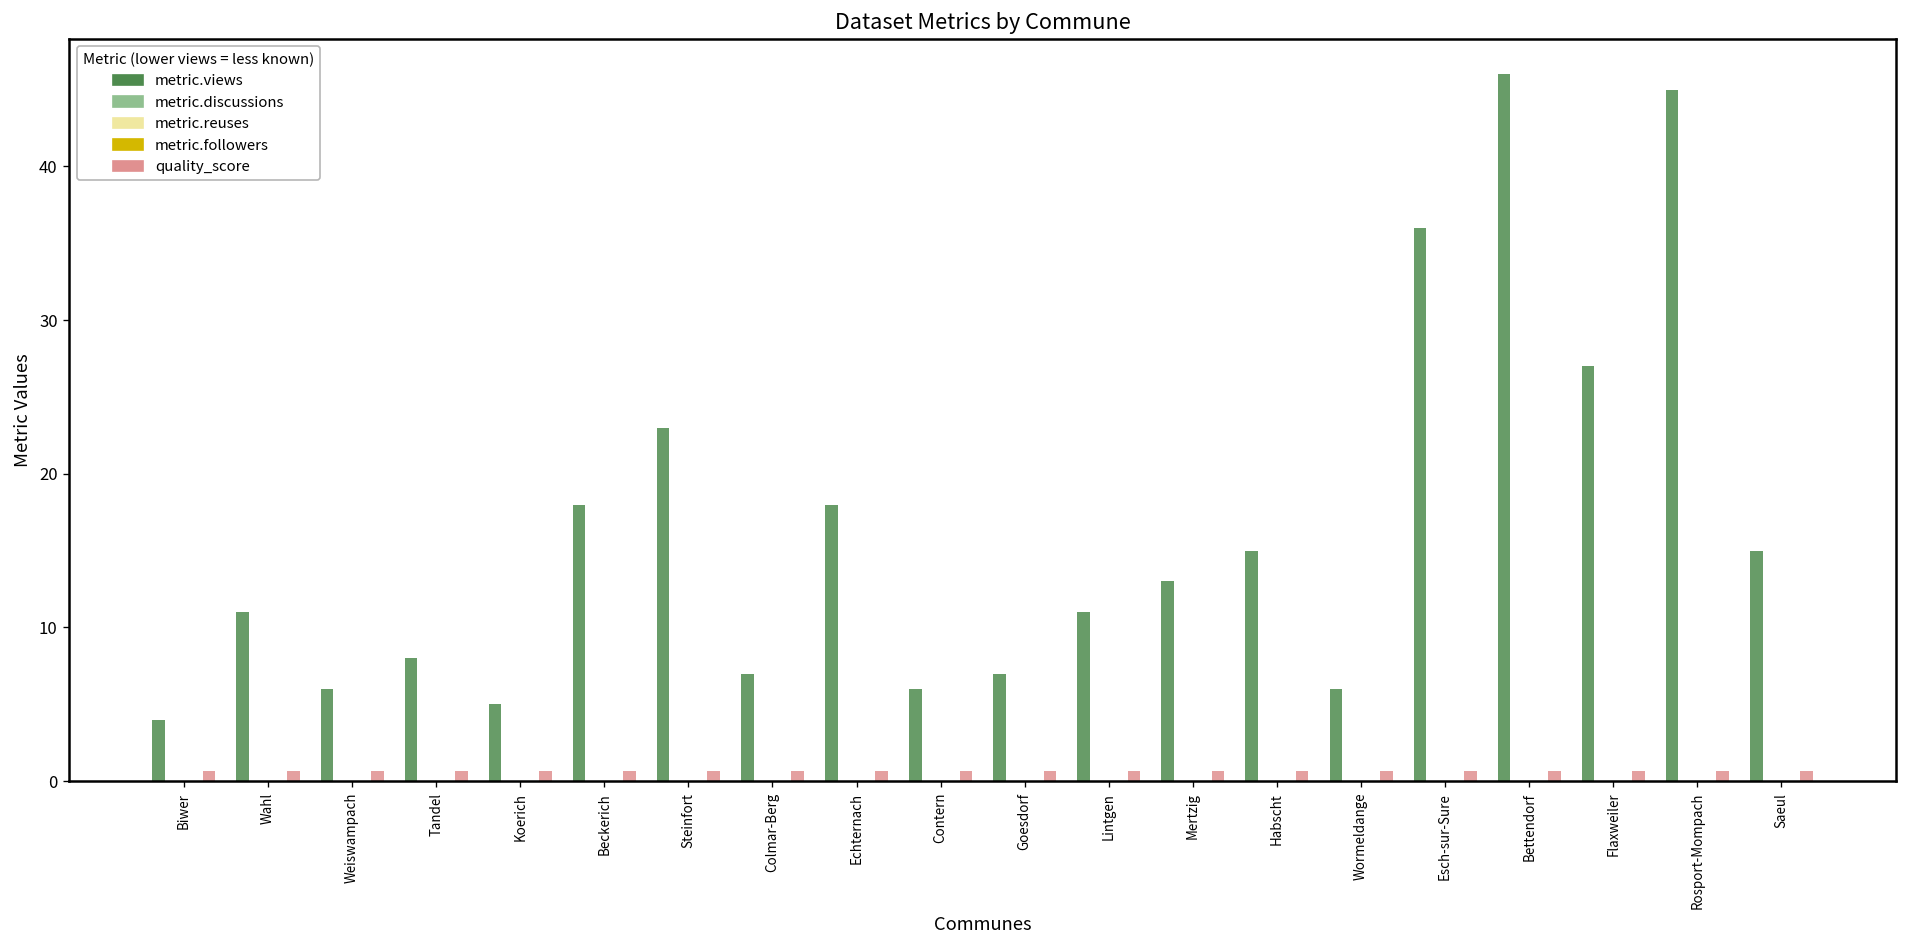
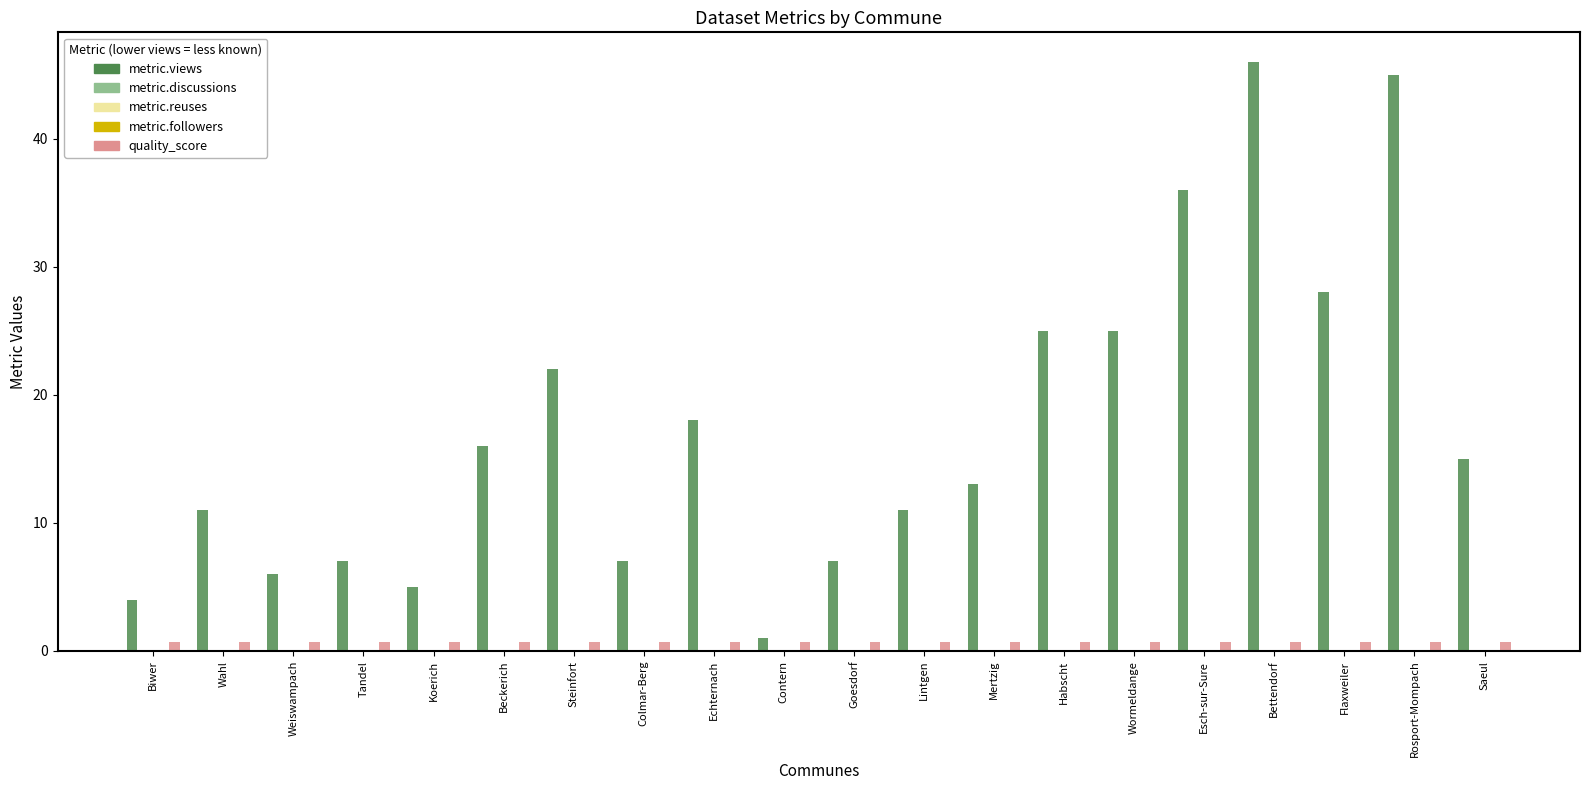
  {
    "metric.views": {
      "Biwer": 4,
      "Wahl": 11,
      "Weiswampach": 6,
-     "Tandel": 8,
+     "Tandel": 7,
      "Koerich": 5,
-     "Beckerich": 18,
-     "Steinfort": 23,
+     "Beckerich": 16,
+     "Steinfort": 22,
      "Colmar-Berg": 7,
      "Echternach": 18,
-     "Contern": 6,
+     "Contern": 1,
      "Goesdorf": 7,
      "Lintgen": 11,
      "Mertzig": 13,
-     "Habscht": 15,
-     "Wormeldange": 6,
+     "Habscht": 25,
+     "Wormeldange": 25,
      "Esch-sur-Sure": 36,
      "Bettendorf": 46,
-     "Flaxweiler": 27,
+     "Flaxweiler": 28,
      "Rosport-Mompach": 45,
      "Saeul": 15
    },
    "metric.discussions": {
      "Biwer": 0,
      "Wahl": 0,
      "Weiswampach": 0,
      "Tandel": 0,
      "Koerich": 0,
      "Beckerich": 0,
      "Steinfort": 0,
      "Colmar-Berg": 0,
      "Echternach": 0,
      "Contern": 0,
      "Goesdorf": 0,
      "Lintgen": 0,
      "Mertzig": 0,
      "Habscht": 0,
      "Wormeldange": 0,
      "Esch-sur-Sure": 0,
      "Bettendorf": 0,
      "Flaxweiler": 0,
      "Rosport-Mompach": 0,
      "Saeul": 0
    },
    "metric.reuses": {
      "Biwer": 0,
      "Wahl": 0,
      "Weiswampach": 0,
      "Tandel": 0,
      "Koerich": 0,
      "Beckerich": 0,
      "Steinfort": 0,
      "Colmar-Berg": 0,
      "Echternach": 0,
      "Contern": 0,
      "Goesdorf": 0,
      "Lintgen": 0,
      "Mertzig": 0,
      "Habscht": 0,
      "Wormeldange": 0,
      "Esch-sur-Sure": 0,
      "Bettendorf": 0,
      "Flaxweiler": 0,
      "Rosport-Mompach": 0,
      "Saeul": 0
    },
    "metric.followers": {
      "Biwer": 0,
      "Wahl": 0,
      "Weiswampach": 0,
      "Tandel": 0,
      "Koerich": 0,
      "Beckerich": 0,
      "Steinfort": 0,
      "Colmar-Berg": 0,
      "Echternach": 0,
      "Contern": 0,
      "Goesdorf": 0,
      "Lintgen": 0,
      "Mertzig": 0,
      "Habscht": 0,
      "Wormeldange": 0,
      "Esch-sur-Sure": 0,
      "Bettendorf": 0,
      "Flaxweiler": 0,
      "Rosport-Mompach": 0,
      "Saeul": 0
    },
    "quality_score": {
      "Biwer": 0.7,
      "Wahl": 0.7,
      "Weiswampach": 0.7,
      "Tandel": 0.7,
      "Koerich": 0.7,
      "Beckerich": 0.7,
      "Steinfort": 0.7,
      "Colmar-Berg": 0.7,
      "Echternach": 0.7,
      "Contern": 0.7,
      "Goesdorf": 0.7,
      "Lintgen": 0.7,
      "Mertzig": 0.7,
      "Habscht": 0.7,
      "Wormeldange": 0.7,
      "Esch-sur-Sure": 0.7,
      "Bettendorf": 0.7,
      "Flaxweiler": 0.7,
      "Rosport-Mompach": 0.7,
      "Saeul": 0.7
    }
  }
